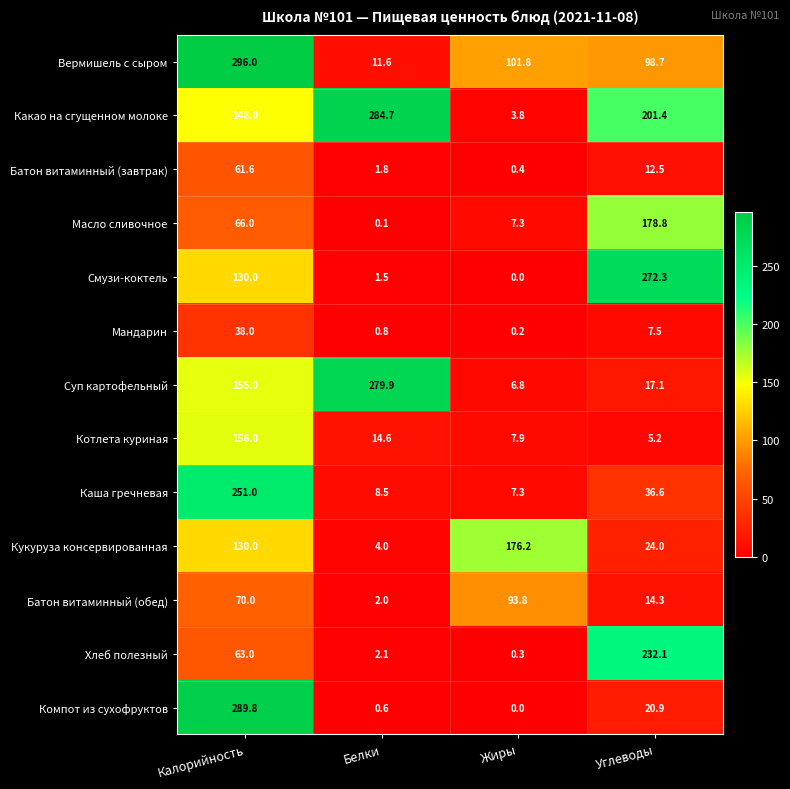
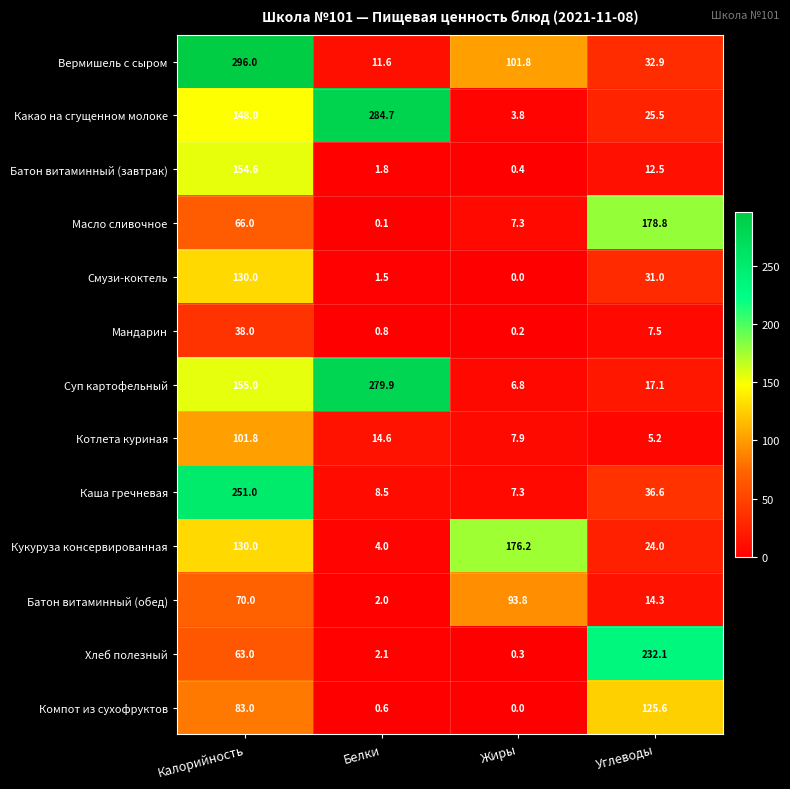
  {
    "Вермишель с сыром": {
      "Калорийность": 296.0,
      "Белки": 11.6,
      "Жиры": 101.8,
-     "Углеводы": 98.7
+     "Углеводы": 32.9
    },
    "Какао на сгущенном молоке": {
      "Калорийность": 148.0,
      "Белки": 284.7,
      "Жиры": 3.8,
-     "Углеводы": 201.4
+     "Углеводы": 25.5
    },
    "Батон витаминный (завтрак)": {
-     "Калорийность": 61.6,
+     "Калорийность": 154.6,
      "Белки": 1.8,
      "Жиры": 0.4,
      "Углеводы": 12.5
    },
    "Масло сливочное": {
      "Калорийность": 66.0,
      "Белки": 0.1,
      "Жиры": 7.3,
      "Углеводы": 178.8
    },
    "Смузи-коктель": {
      "Калорийность": 130.0,
      "Белки": 1.5,
      "Жиры": 0.0,
-     "Углеводы": 272.3
+     "Углеводы": 31.0
    },
    "Мандарин": {
      "Калорийность": 38.0,
      "Белки": 0.8,
      "Жиры": 0.2,
      "Углеводы": 7.5
    },
    "Суп картофельный": {
      "Калорийность": 155.0,
      "Белки": 279.9,
      "Жиры": 6.8,
      "Углеводы": 17.1
    },
    "Котлета куриная": {
-     "Калорийность": 156.0,
+     "Калорийность": 101.8,
      "Белки": 14.6,
      "Жиры": 7.9,
      "Углеводы": 5.2
    },
    "Каша гречневая": {
      "Калорийность": 251.0,
      "Белки": 8.5,
      "Жиры": 7.3,
      "Углеводы": 36.6
    },
    "Кукуруза консервированная": {
      "Калорийность": 130.0,
      "Белки": 4.0,
      "Жиры": 176.2,
      "Углеводы": 24.0
    },
    "Батон витаминный (обед)": {
      "Калорийность": 70.0,
      "Белки": 2.0,
      "Жиры": 93.8,
      "Углеводы": 14.3
    },
    "Хлеб полезный": {
      "Калорийность": 63.0,
      "Белки": 2.1,
      "Жиры": 0.3,
      "Углеводы": 232.1
    },
    "Компот из сухофруктов": {
-     "Калорийность": 289.8,
+     "Калорийность": 83.0,
      "Белки": 0.6,
      "Жиры": 0.0,
-     "Углеводы": 20.9
+     "Углеводы": 125.6
    }
  }
